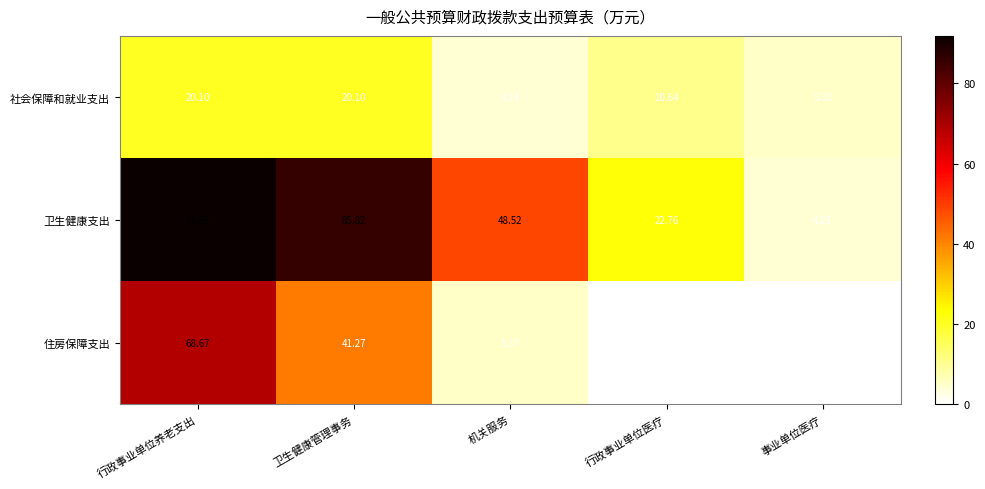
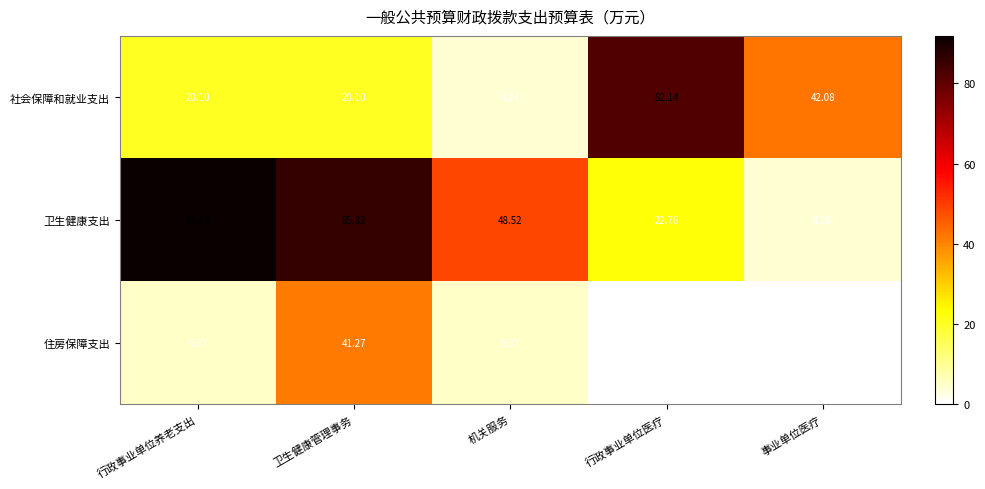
  {
    "社会保障和就业支出": {
      "行政事业单位养老支出": 20.10,
      "卫生健康管理事务": 20.10,
-     "行政事业单位医疗": 10.64,
-     "事业单位医疗": 5.32
+     "行政事业单位医疗": 82.14,
+     "事业单位医疗": 42.08
    },
    "卫生健康支出": {
      "卫生健康管理事务": 85.82,
      "机关服务": 48.52,
      "行政事业单位医疗": 22.76
    },
    "住房保障支出": {
-     "行政事业单位养老支出": 68.67,
+     "行政事业单位养老支出": 5.37,
      "卫生健康管理事务": 41.27,
      "机关服务": 5.37
    }
  }
